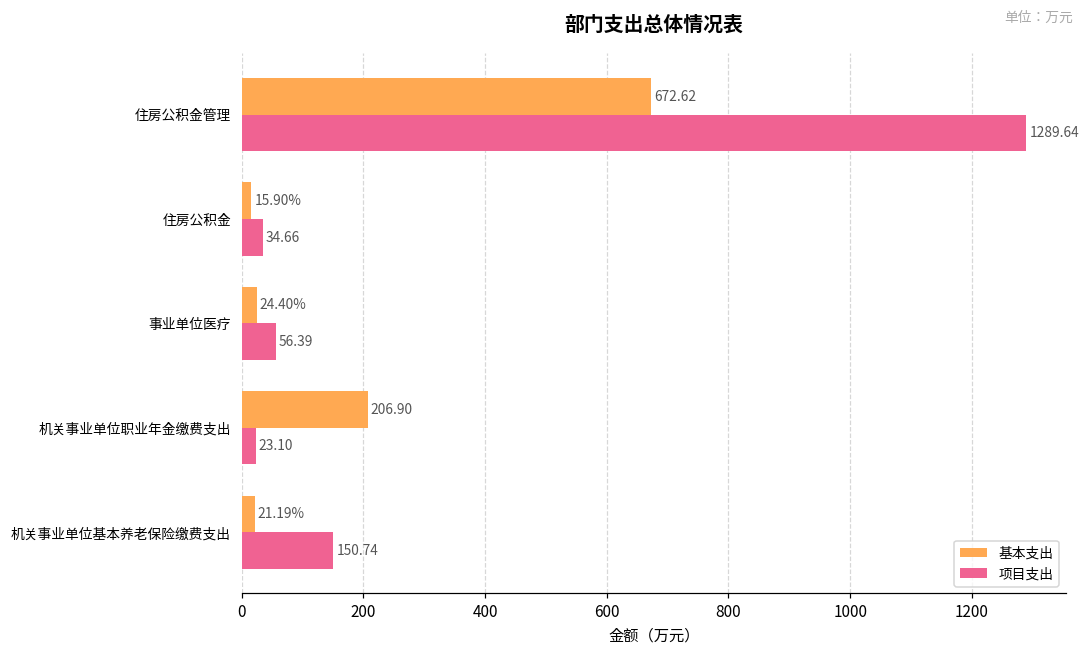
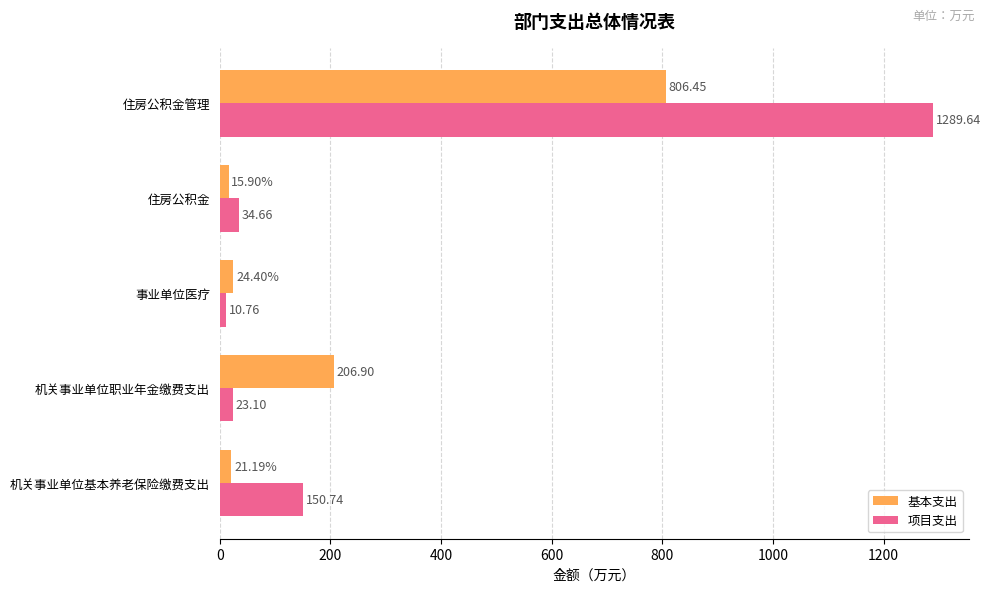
  {
    "基本支出": {
-     "住房公积金管理": "672.62",
+     "住房公积金管理": "806.45",
      "住房公积金": "15.90%",
      "事业单位医疗": "24.40%",
      "机关事业单位职业年金缴费支出": "206.90",
      "机关事业单位基本养老保险缴费支出": "21.19%"
    },
    "项目支出": {
      "住房公积金管理": "1289.64",
      "住房公积金": "34.66",
-     "事业单位医疗": "56.39",
+     "事业单位医疗": "10.76",
      "机关事业单位职业年金缴费支出": "23.10",
      "机关事业单位基本养老保险缴费支出": "150.74"
    }
  }
